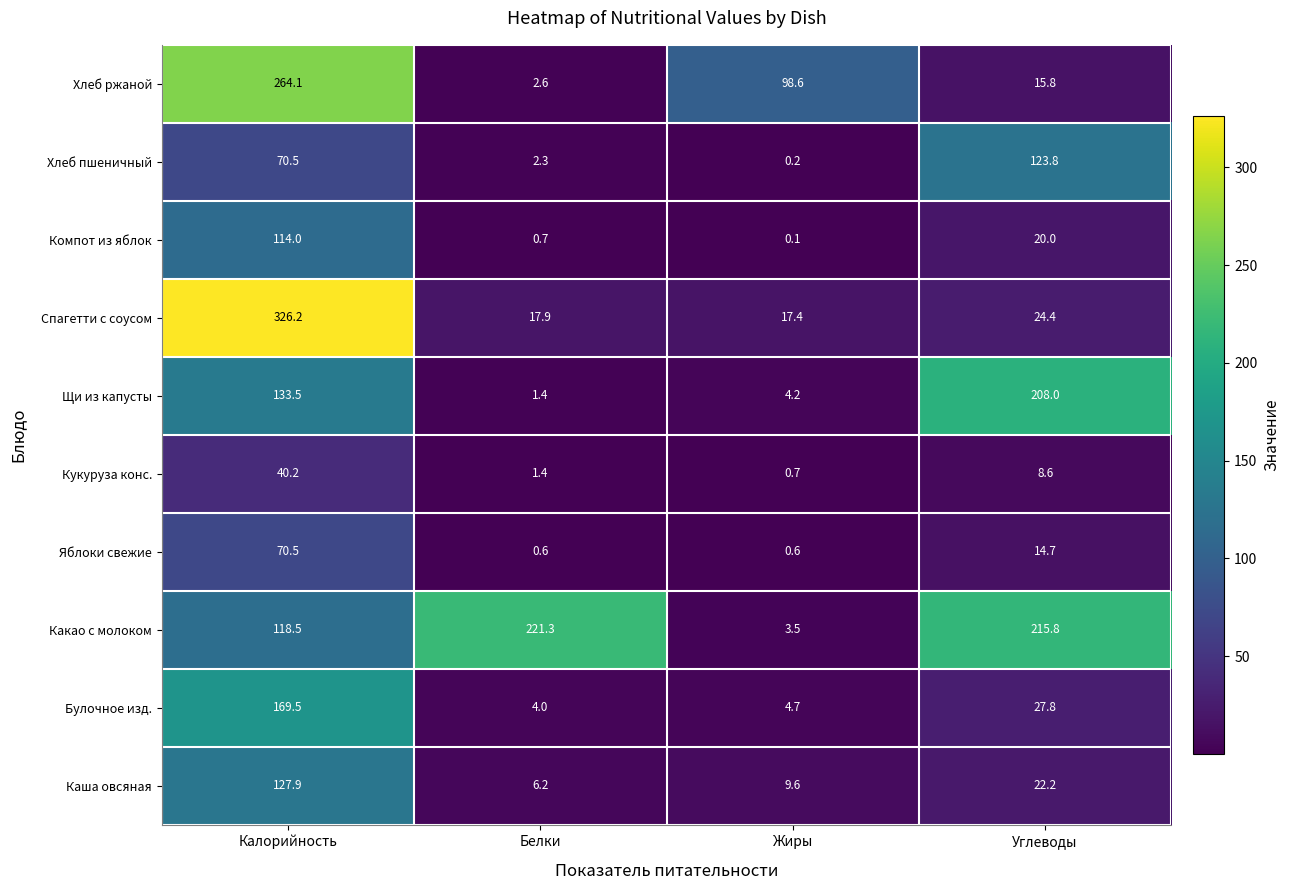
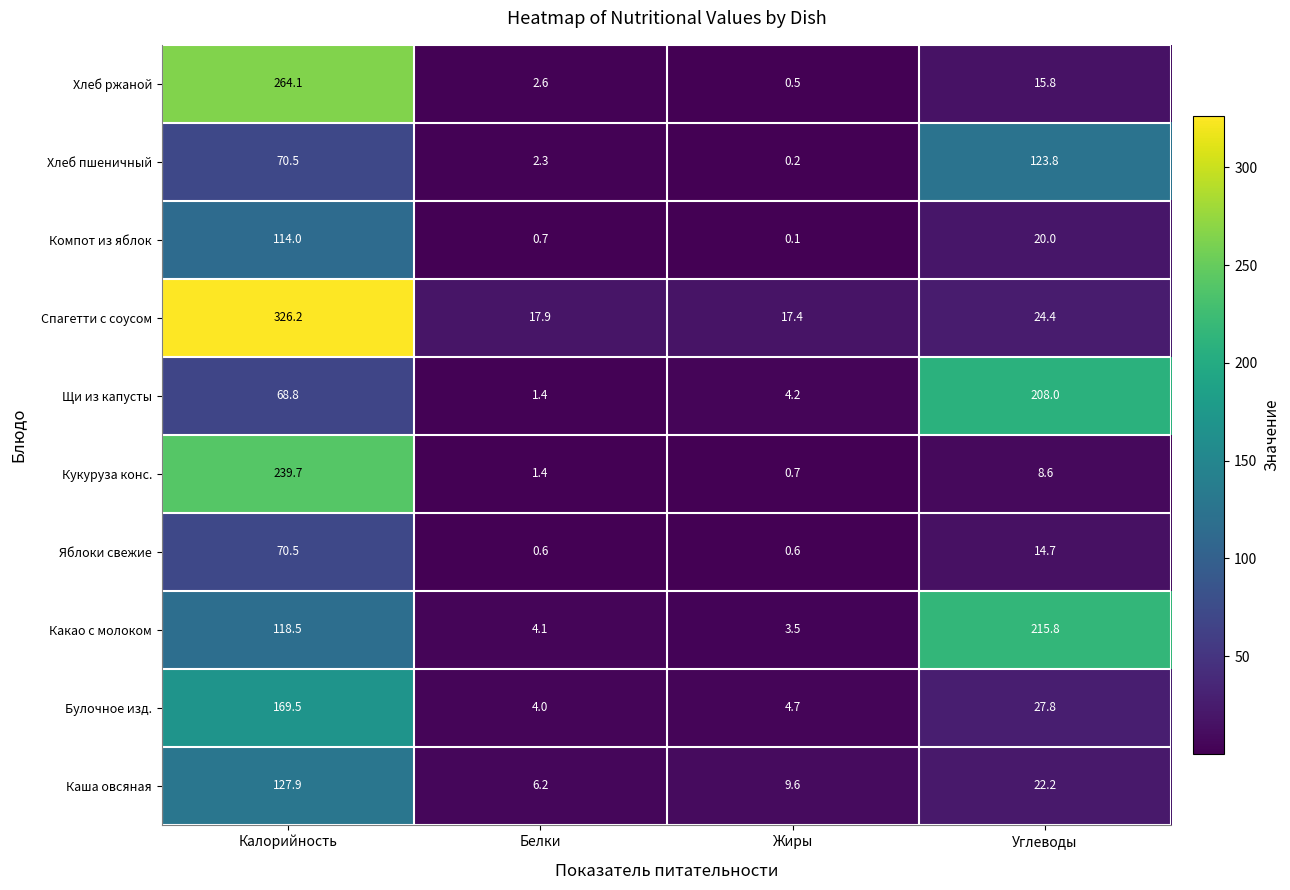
  {
    "Хлеб ржаной": {
      "Калорийность": 264.1,
      "Белки": 2.6,
-     "Жиры": 98.6,
+     "Жиры": 0.5,
      "Углеводы": 15.8
    },
    "Хлеб пшеничный": {
      "Калорийность": 70.5,
      "Белки": 2.3,
      "Жиры": 0.2,
      "Углеводы": 123.8
    },
    "Компот из яблок": {
      "Калорийность": 114.0,
      "Белки": 0.7,
      "Жиры": 0.1,
      "Углеводы": 20.0
    },
    "Спагетти с соусом": {
      "Калорийность": 326.2,
      "Белки": 17.9,
      "Жиры": 17.4,
      "Углеводы": 24.4
    },
    "Щи из капусты": {
-     "Калорийность": 133.5,
+     "Калорийность": 68.8,
      "Белки": 1.4,
      "Жиры": 4.2,
      "Углеводы": 208.0
    },
    "Кукуруза конс.": {
-     "Калорийность": 40.2,
+     "Калорийность": 239.7,
      "Белки": 1.4,
      "Жиры": 0.7,
      "Углеводы": 8.6
    },
    "Яблоки свежие": {
      "Калорийность": 70.5,
      "Белки": 0.6,
      "Жиры": 0.6,
      "Углеводы": 14.7
    },
    "Какао с молоком": {
      "Калорийность": 118.5,
-     "Белки": 221.3,
+     "Белки": 4.1,
      "Жиры": 3.5,
      "Углеводы": 215.8
    },
    "Булочное изд.": {
      "Калорийность": 169.5,
      "Белки": 4.0,
      "Жиры": 4.7,
      "Углеводы": 27.8
    },
    "Каша овсяная": {
      "Калорийность": 127.9,
      "Белки": 6.2,
      "Жиры": 9.6,
      "Углеводы": 22.2
    }
  }
